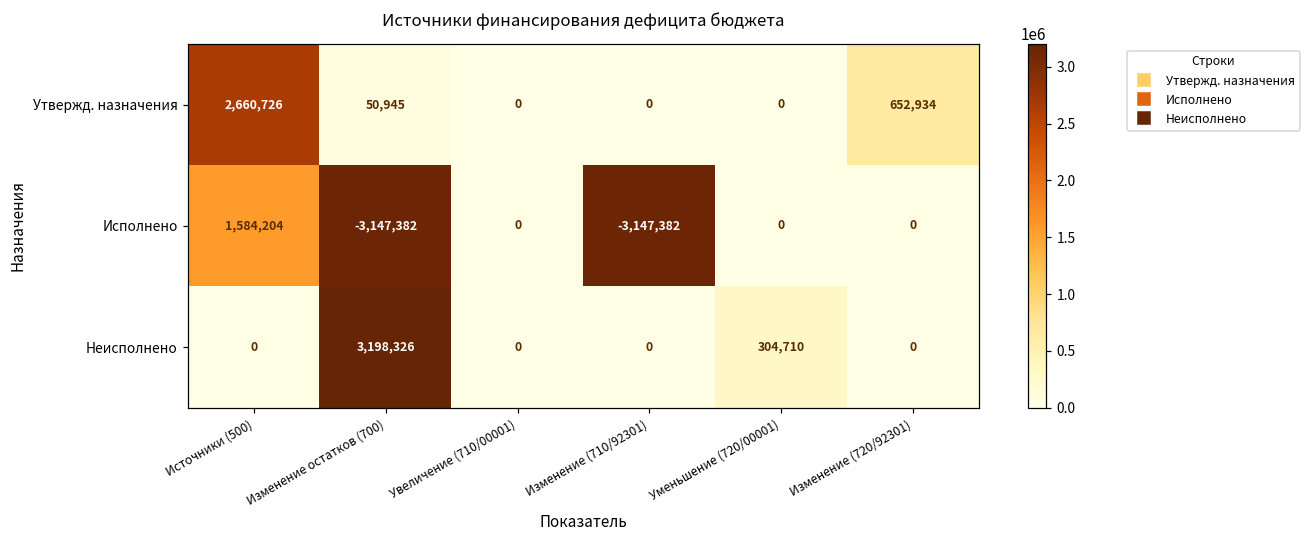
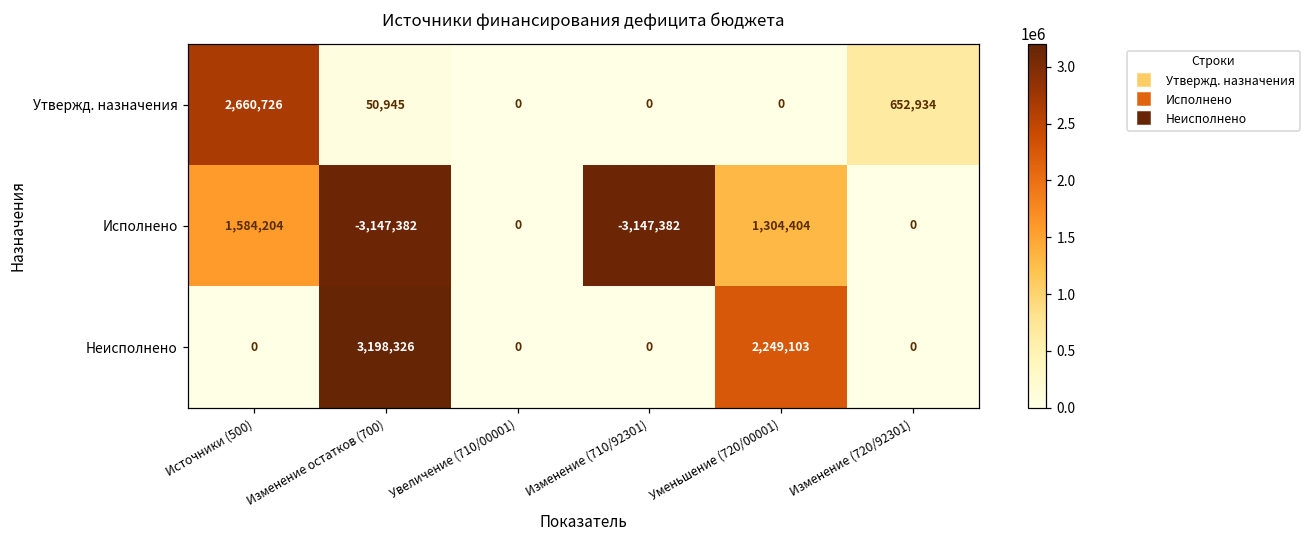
  {
    "Утвержд. назначения": {
      "Источники (500)": "2,660,726",
      "Изменение остатков (700)": "50,945",
      "Увеличение (710/00001)": "0",
      "Изменение (710/92301)": "0",
      "Уменьшение (720/00001)": "0",
      "Изменение (720/92301)": "652,934"
    },
    "Исполнено": {
      "Источники (500)": "1,584,204",
      "Изменение остатков (700)": "-3,147,382",
      "Увеличение (710/00001)": "0",
      "Изменение (710/92301)": "-3,147,382",
-     "Уменьшение (720/00001)": "0",
+     "Уменьшение (720/00001)": "1,304,404",
      "Изменение (720/92301)": "0"
    },
    "Неисполнено": {
      "Источники (500)": "0",
      "Изменение остатков (700)": "3,198,326",
      "Увеличение (710/00001)": "0",
      "Изменение (710/92301)": "0",
-     "Уменьшение (720/00001)": "304,710",
+     "Уменьшение (720/00001)": "2,249,103",
      "Изменение (720/92301)": "0"
    }
  }
